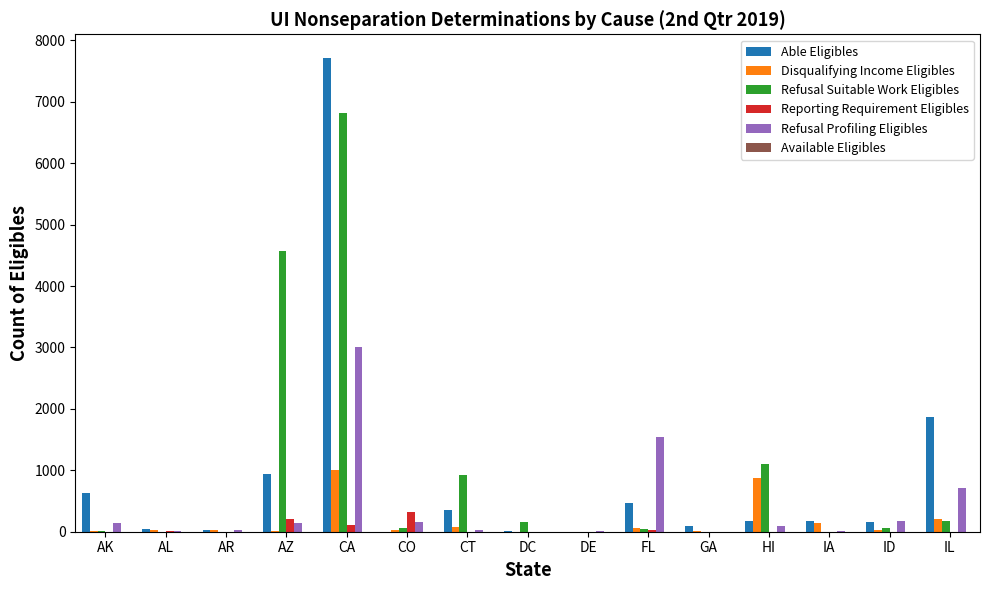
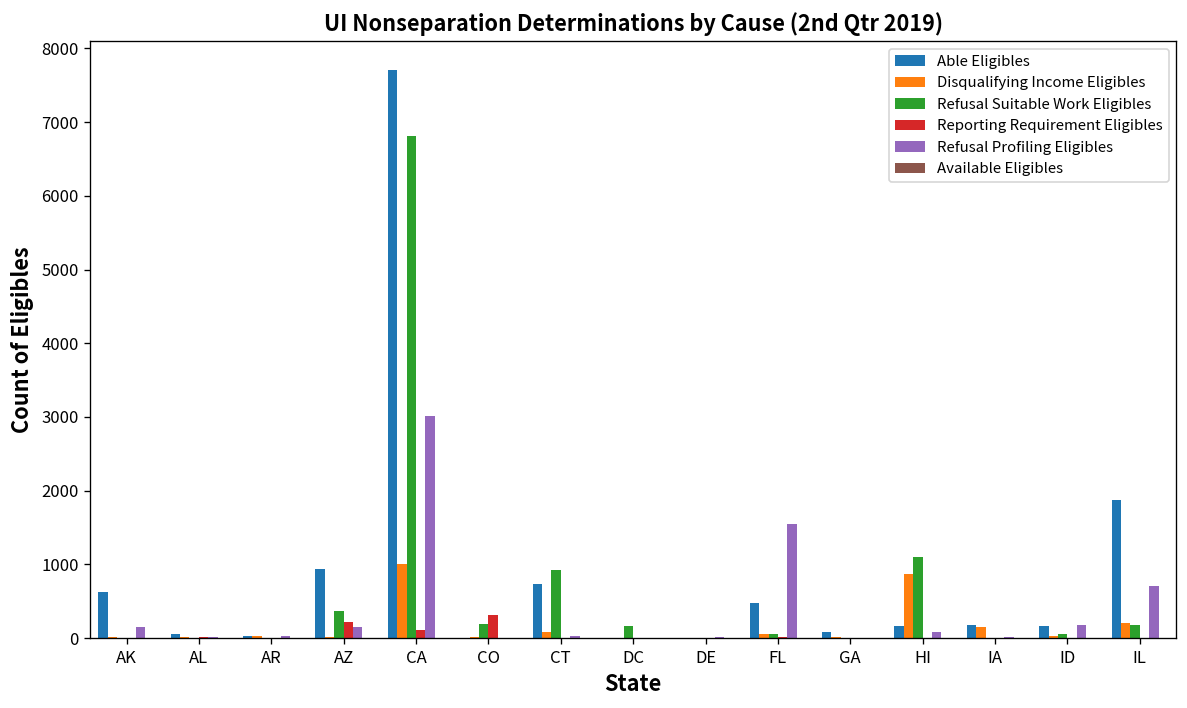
  {
    "Able Eligibles": {
      "AK": 600,
      "AL": 100,
      "AZ": 900,
      "CA": 7700,
      "CO": 0,
-     "CT": 400,
+     "CT": 700,
      "FL": 500,
      "GA": 100,
      "HI": 200,
      "IA": 200,
      "ID": 200,
      "IL": 1900
    },
    "Disqualifying Income Eligibles": {
      "CA": 1000,
      "CT": 100,
      "DC": 0,
      "DE": 0,
      "FL": 100,
      "HI": 900,
      "IA": 200,
      "IL": 200
    },
    "Refusal Suitable Work Eligibles": {
      "AL": 0,
-     "AZ": 4600,
+     "AZ": 400,
      "CA": 6800,
-     "CO": 100,
+     "CO": 200,
      "CT": 900,
      "DC": 200,
      "FL": 100,
      "GA": 0,
      "HI": 1100,
      "IA": 0,
      "ID": 100,
      "IL": 200
    },
    "Reporting Requirement Eligibles": {
      "AK": 0,
      "AR": 0,
      "AZ": 200,
      "CA": 100,
      "CO": 300,
      "CT": 0,
      "DC": 0,
      "DE": 0,
      "GA": 0,
      "HI": 0,
      "IA": 0,
      "ID": 0,
      "IL": 0
    },
    "Refusal Profiling Eligibles": {
      "AK": 200,
      "AZ": 100,
      "CA": 3000,
-     "CO": 200,
+     "CO": 0,
      "FL": 1500,
      "GA": 0,
      "HI": 100,
      "ID": 200,
      "IL": 700
    },
    "Available Eligibles": {
      "AK": 0,
      "AL": 0,
      "AR": 0,
      "AZ": 0,
      "CA": 0,
      "CO": 0,
      "CT": 0,
      "DC": 0,
      "DE": 0,
      "FL": 0,
      "GA": 0,
      "HI": 0,
      "IA": 0,
      "ID": 0,
      "IL": 0
    }
  }
